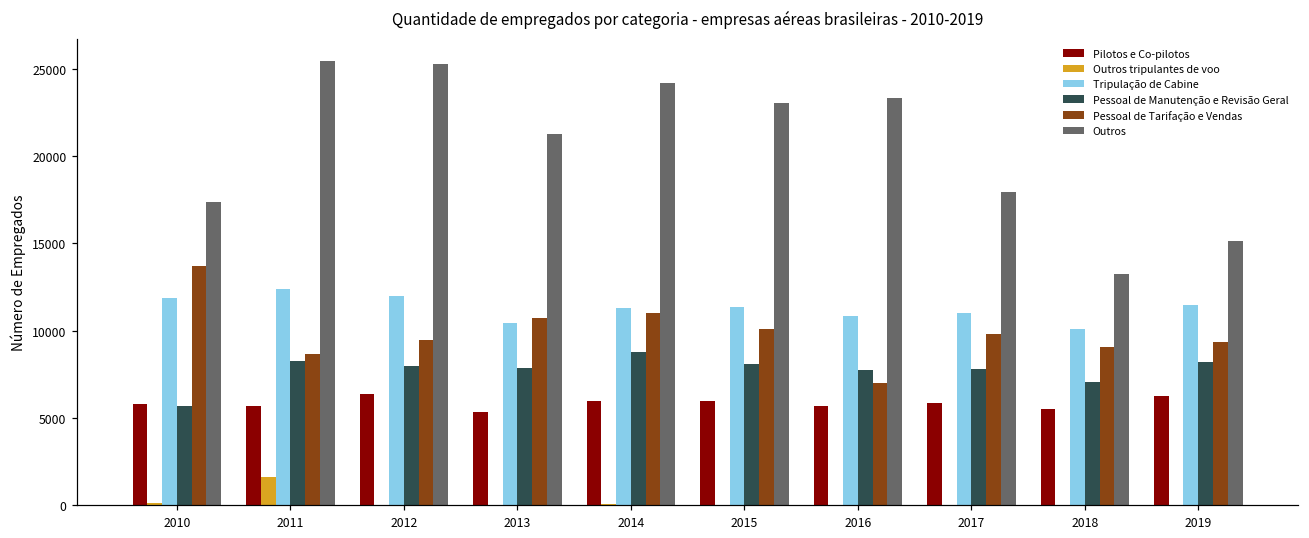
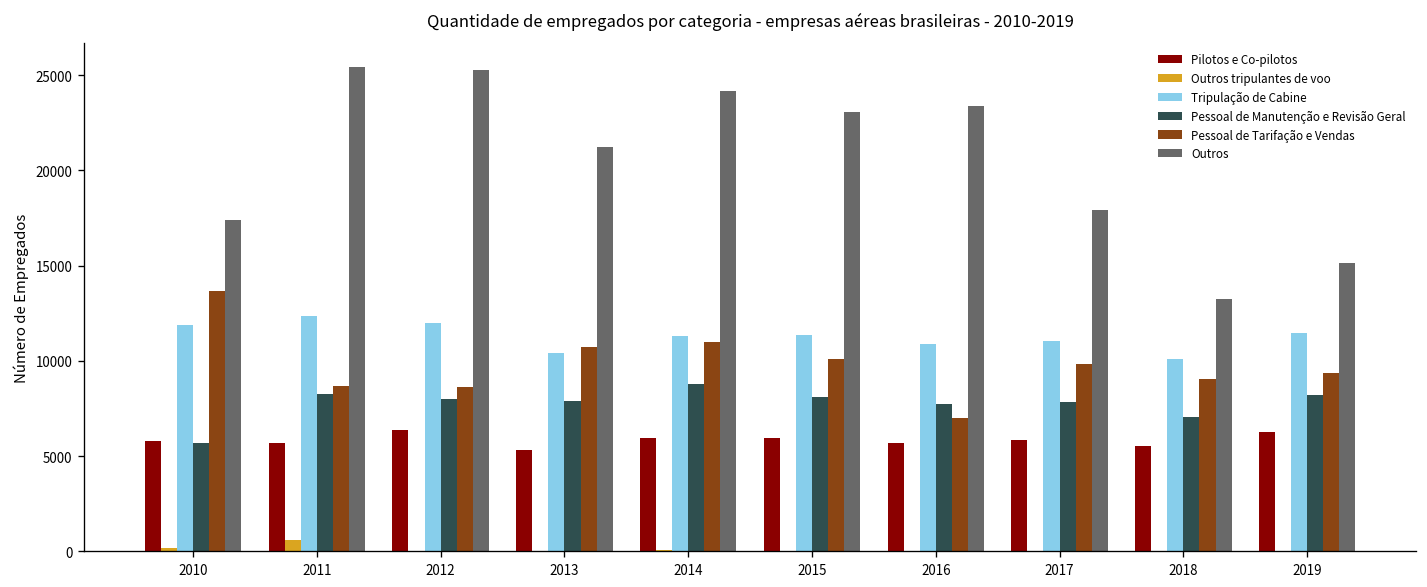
  {
    "Pilotos e Co-pilotos": {
      "2010": 5800,
      "2011": 5700,
      "2012": 6400,
      "2013": 5300,
      "2014": 6000,
      "2015": 6000,
      "2016": 5700,
      "2017": 5900,
      "2018": 5500,
      "2019": 6300
    },
    "Outros tripulantes de voo": {
-     "2011": 1600
+     "2011": 600
    },
    "Tripulação de Cabine": {
      "2010": 11900,
      "2011": 12400,
      "2012": 12000,
      "2013": 10400,
      "2014": 11300,
      "2015": 11300,
      "2016": 10900,
      "2017": 11000,
      "2018": 10100,
      "2019": 11500
    },
    "Pessoal de Manutenção e Revisão Geral": {
      "2010": 5700,
      "2011": 8300,
      "2012": 8000,
      "2013": 7900,
      "2014": 8800,
      "2015": 8100,
      "2016": 7700,
      "2017": 7800,
      "2018": 7100,
      "2019": 8200
    },
    "Pessoal de Tarifação e Vendas": {
      "2010": 13700,
      "2011": 8700,
-     "2012": 9500,
+     "2012": 8700,
      "2013": 10700,
      "2014": 11000,
      "2015": 10100,
      "2016": 7000,
      "2017": 9800,
      "2018": 9100,
      "2019": 9400
    },
    "Outros": {
      "2010": 17400,
      "2011": 25400,
      "2012": 25200,
      "2013": 21200,
      "2014": 24200,
      "2015": 23000,
      "2016": 23400,
      "2017": 17900,
      "2018": 13200,
      "2019": 15100
    }
  }
